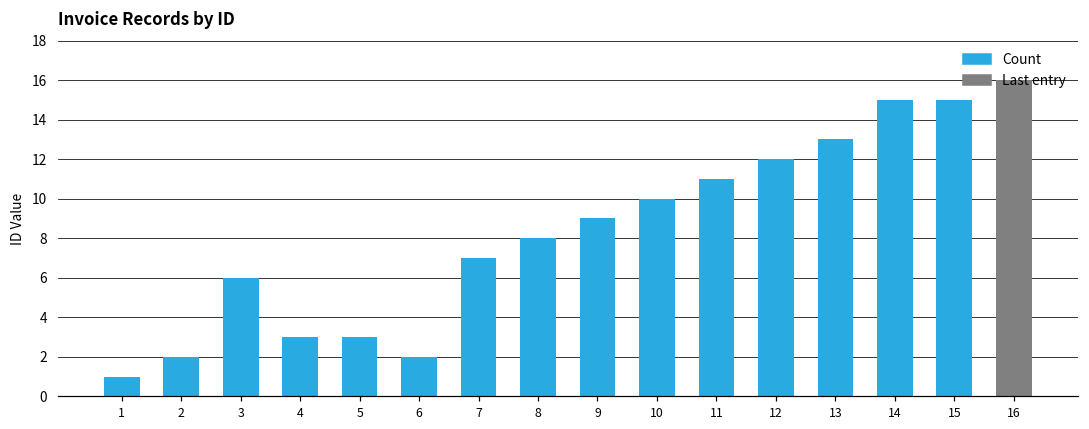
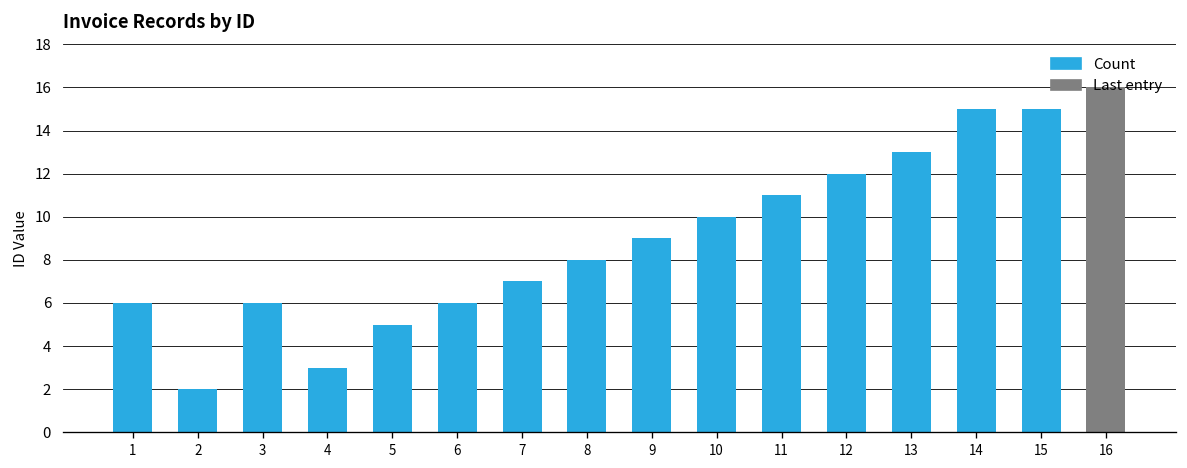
  {
-   "1": 1,
+   "1": 6,
    "2": 2,
    "3": 6,
    "4": 3,
-   "5": 3,
-   "6": 2,
+   "5": 5,
+   "6": 6,
    "7": 7,
    "8": 8,
    "9": 9,
    "10": 10,
    "11": 11,
    "12": 12,
    "13": 13,
    "14": 15,
    "15": 15,
    "16": 16
  }
